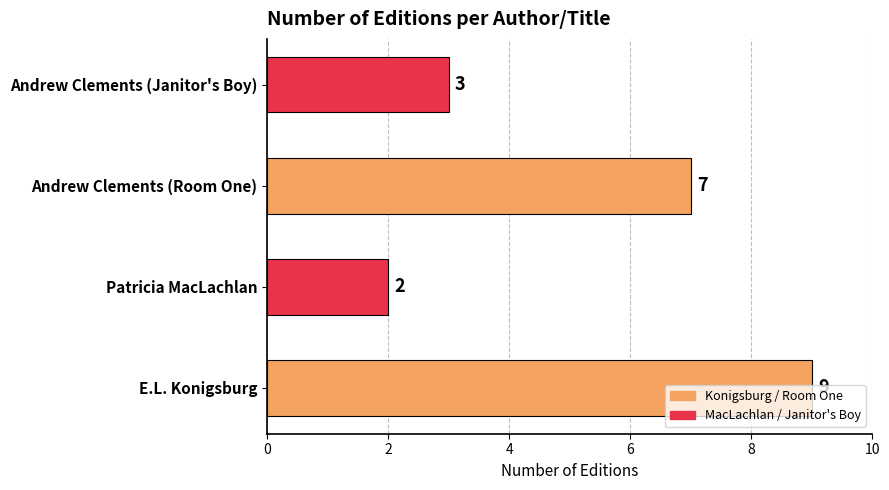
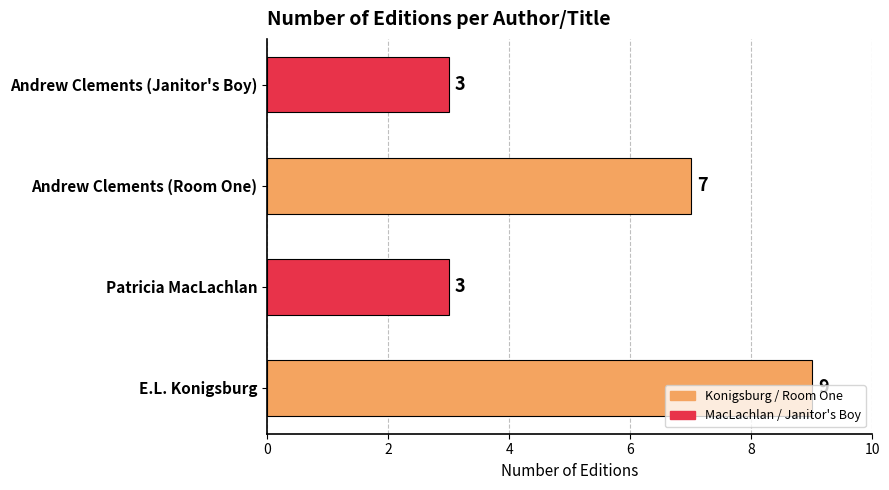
  {
    "Andrew Clements (Janitor's Boy)": 3,
    "Andrew Clements (Room One)": 7,
-   "Patricia MacLachlan": 2
+   "Patricia MacLachlan": 3
  }
